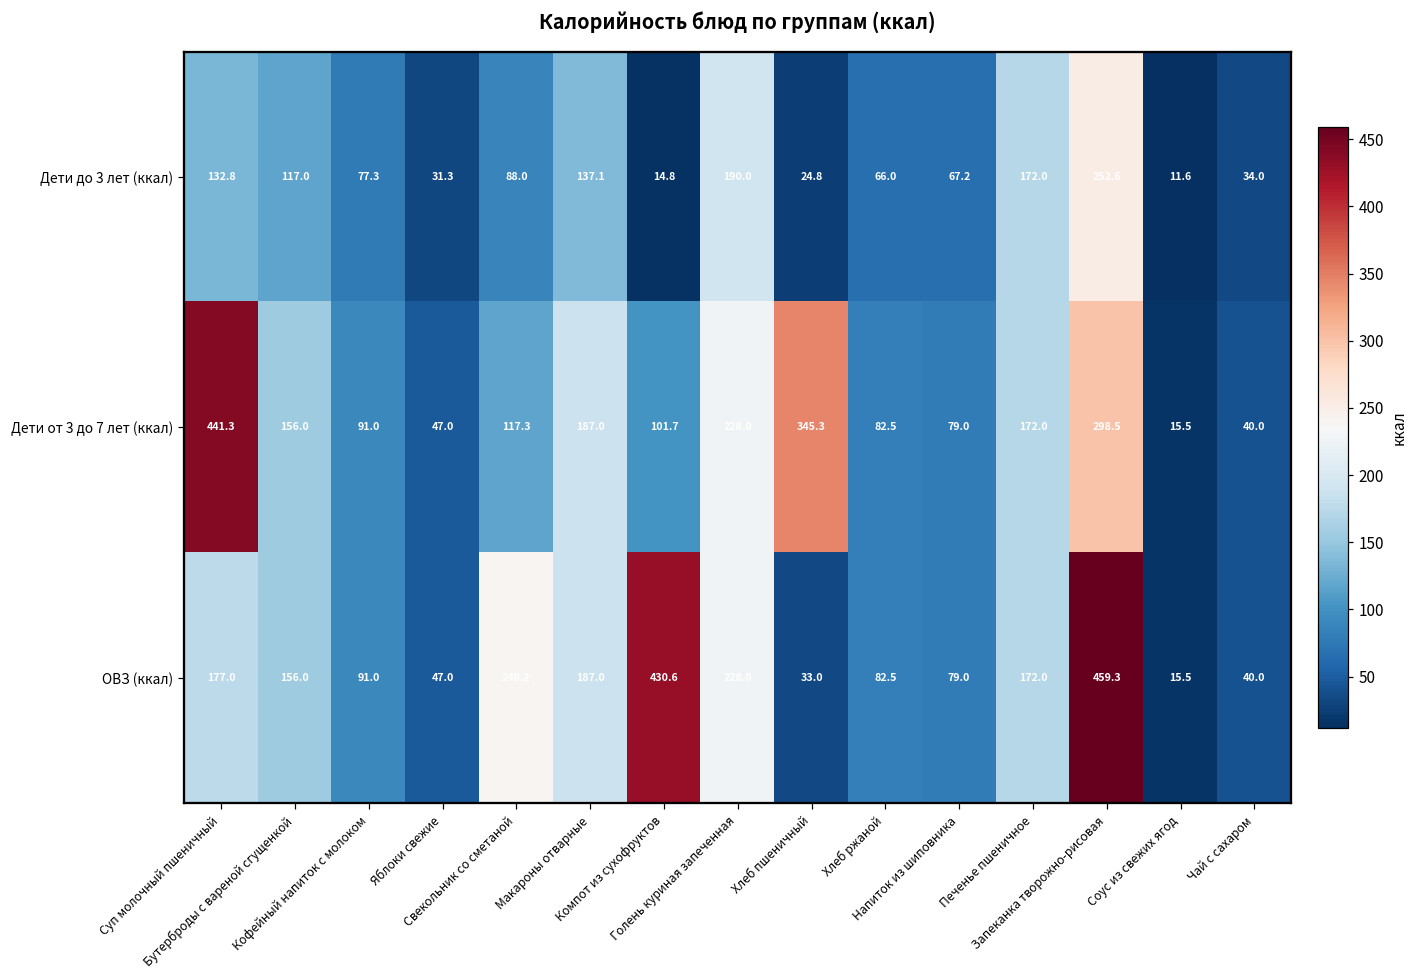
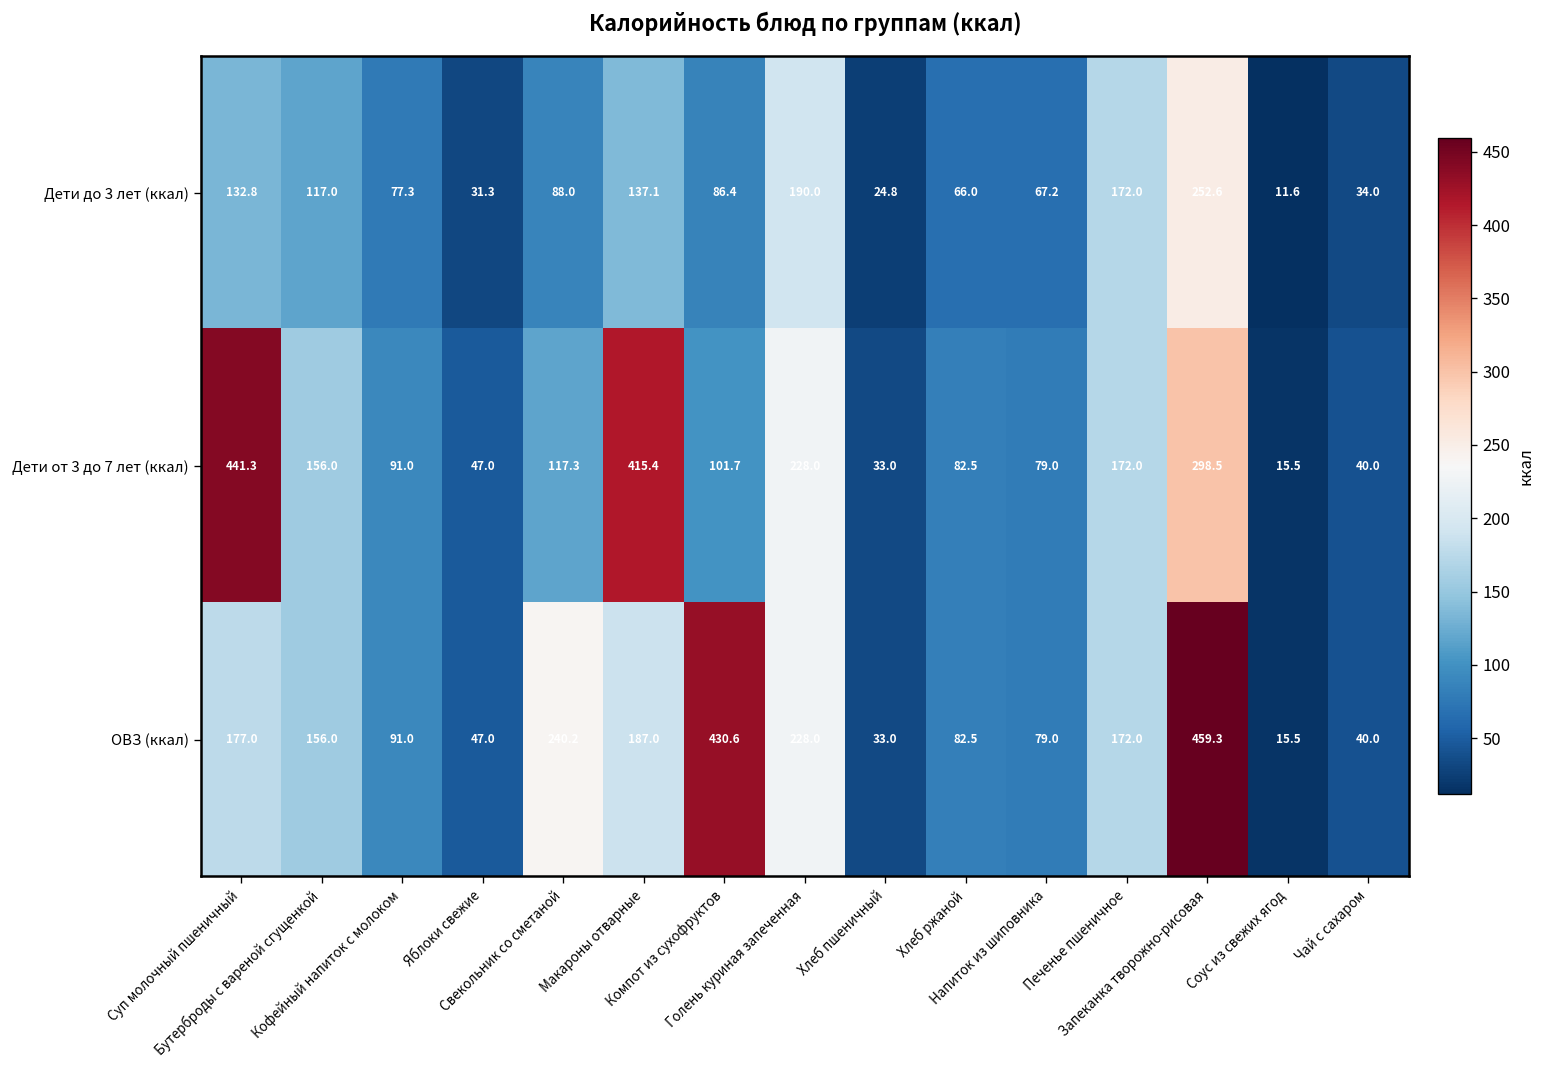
  {
    "Дети до 3 лет (ккал)": {
      "Суп молочный пшеничный": 132.8,
      "Бутерброды с вареной сгущенкой": 117.0,
      "Кофейный напиток с молоком": 77.3,
      "Яблоки свежие": 31.3,
      "Свекольник со сметаной": 88.0,
      "Макароны отварные": 137.1,
-     "Компот из сухофруктов": 14.8,
+     "Компот из сухофруктов": 86.4,
      "Хлеб пшеничный": 24.8,
      "Хлеб ржаной": 66.0,
      "Напиток из шиповника": 67.2,
      "Печенье пшеничное": 172.0,
      "Соус из свежих ягод": 11.6,
      "Чай с сахаром": 34.0
    },
    "Дети от 3 до 7 лет (ккал)": {
      "Суп молочный пшеничный": 441.3,
      "Бутерброды с вареной сгущенкой": 156.0,
      "Кофейный напиток с молоком": 91.0,
      "Яблоки свежие": 47.0,
      "Свекольник со сметаной": 117.3,
-     "Макароны отварные": 187.0,
+     "Макароны отварные": 415.4,
      "Компот из сухофруктов": 101.7,
-     "Хлеб пшеничный": 345.3,
+     "Хлеб пшеничный": 33.0,
      "Хлеб ржаной": 82.5,
      "Напиток из шиповника": 79.0,
      "Печенье пшеничное": 172.0,
      "Запеканка творожно-рисовая": 298.5,
      "Соус из свежих ягод": 15.5,
      "Чай с сахаром": 40.0
    },
    "ОВЗ (ккал)": {
      "Суп молочный пшеничный": 177.0,
      "Бутерброды с вареной сгущенкой": 156.0,
      "Кофейный напиток с молоком": 91.0,
      "Яблоки свежие": 47.0,
      "Макароны отварные": 187.0,
      "Компот из сухофруктов": 430.6,
      "Хлеб пшеничный": 33.0,
      "Хлеб ржаной": 82.5,
      "Напиток из шиповника": 79.0,
      "Печенье пшеничное": 172.0,
      "Запеканка творожно-рисовая": 459.3,
      "Соус из свежих ягод": 15.5,
      "Чай с сахаром": 40.0
    }
  }
